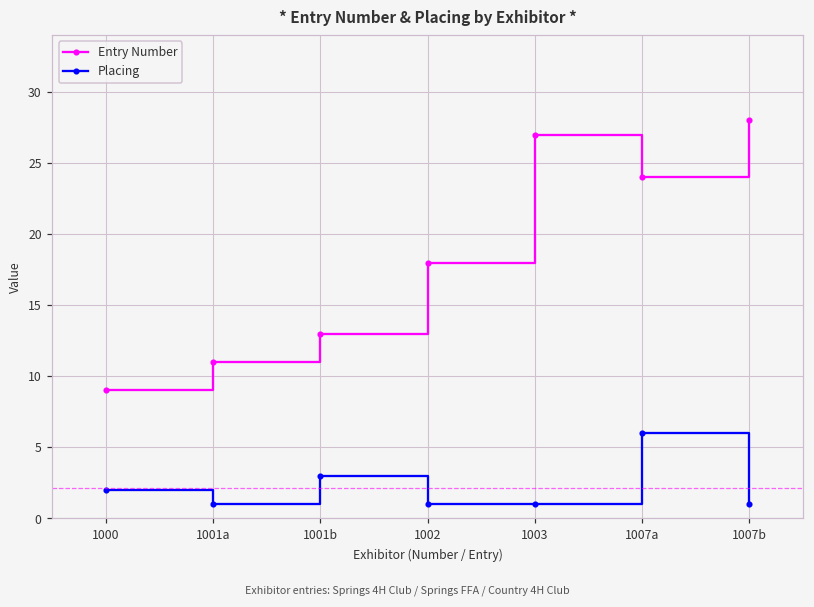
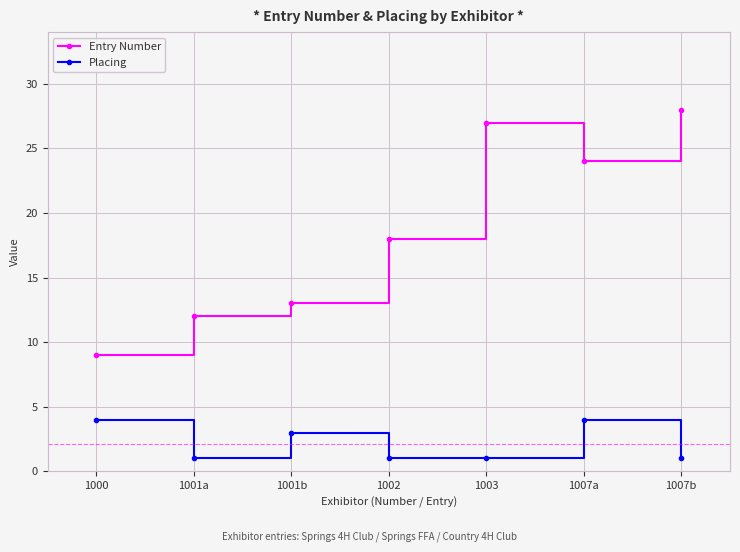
  {
    "Entry Number": {
      "1000": 9,
-     "1001a": 11,
+     "1001a": 12,
      "1001b": 13,
      "1002": 18,
      "1003": 27,
      "1007a": 24,
      "1007b": 28
    },
    "Placing": {
-     "1000": 2,
+     "1000": 4,
      "1001a": 1,
      "1001b": 3,
      "1002": 1,
      "1003": 1,
-     "1007a": 6,
+     "1007a": 4,
      "1007b": 1
    }
  }
